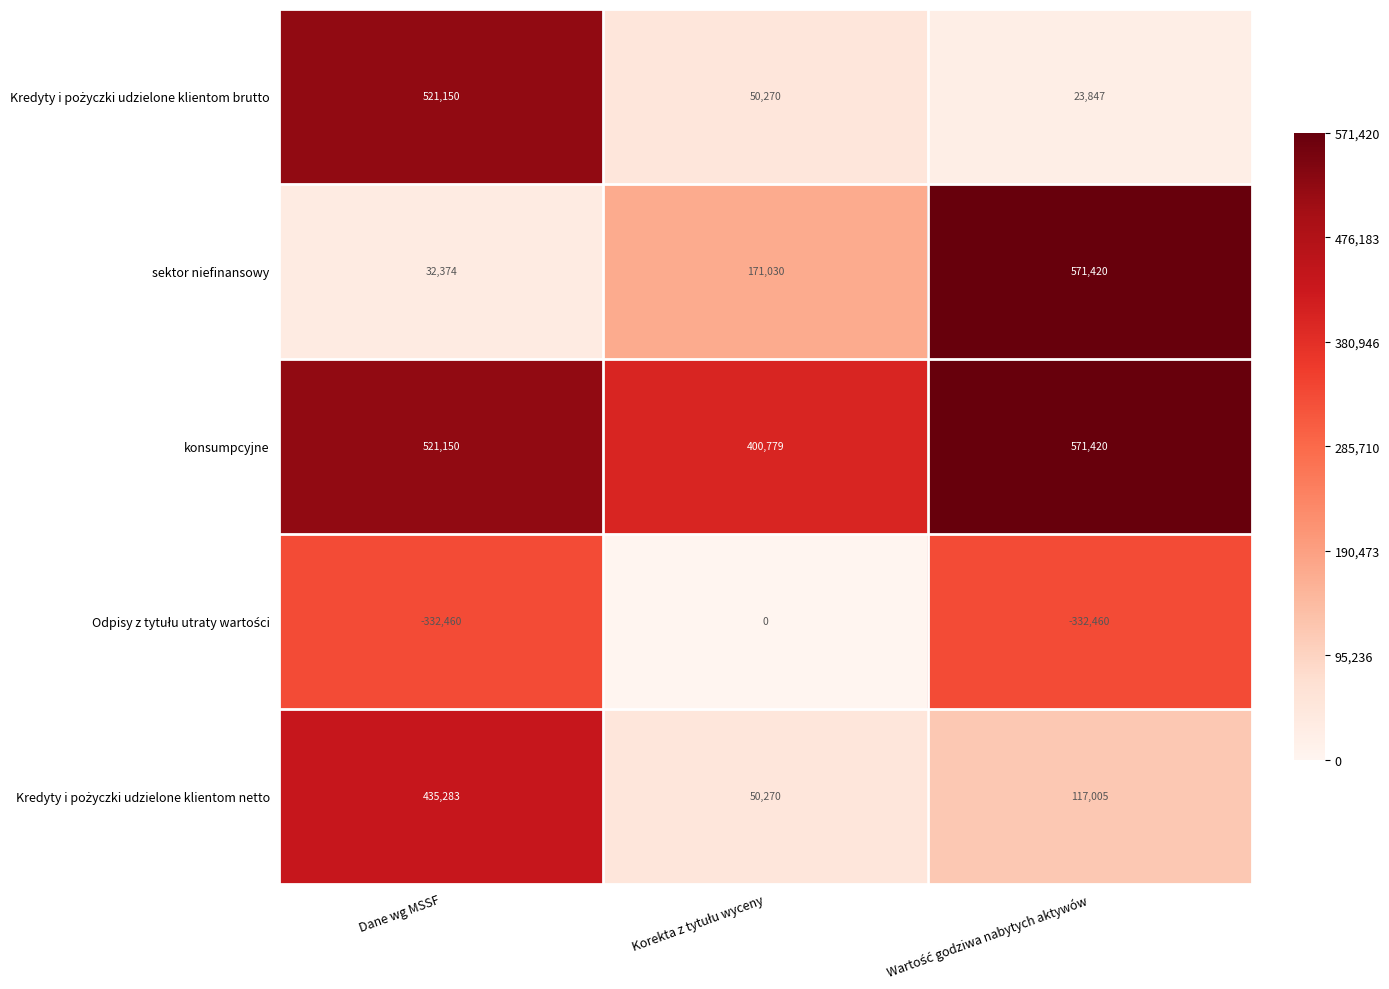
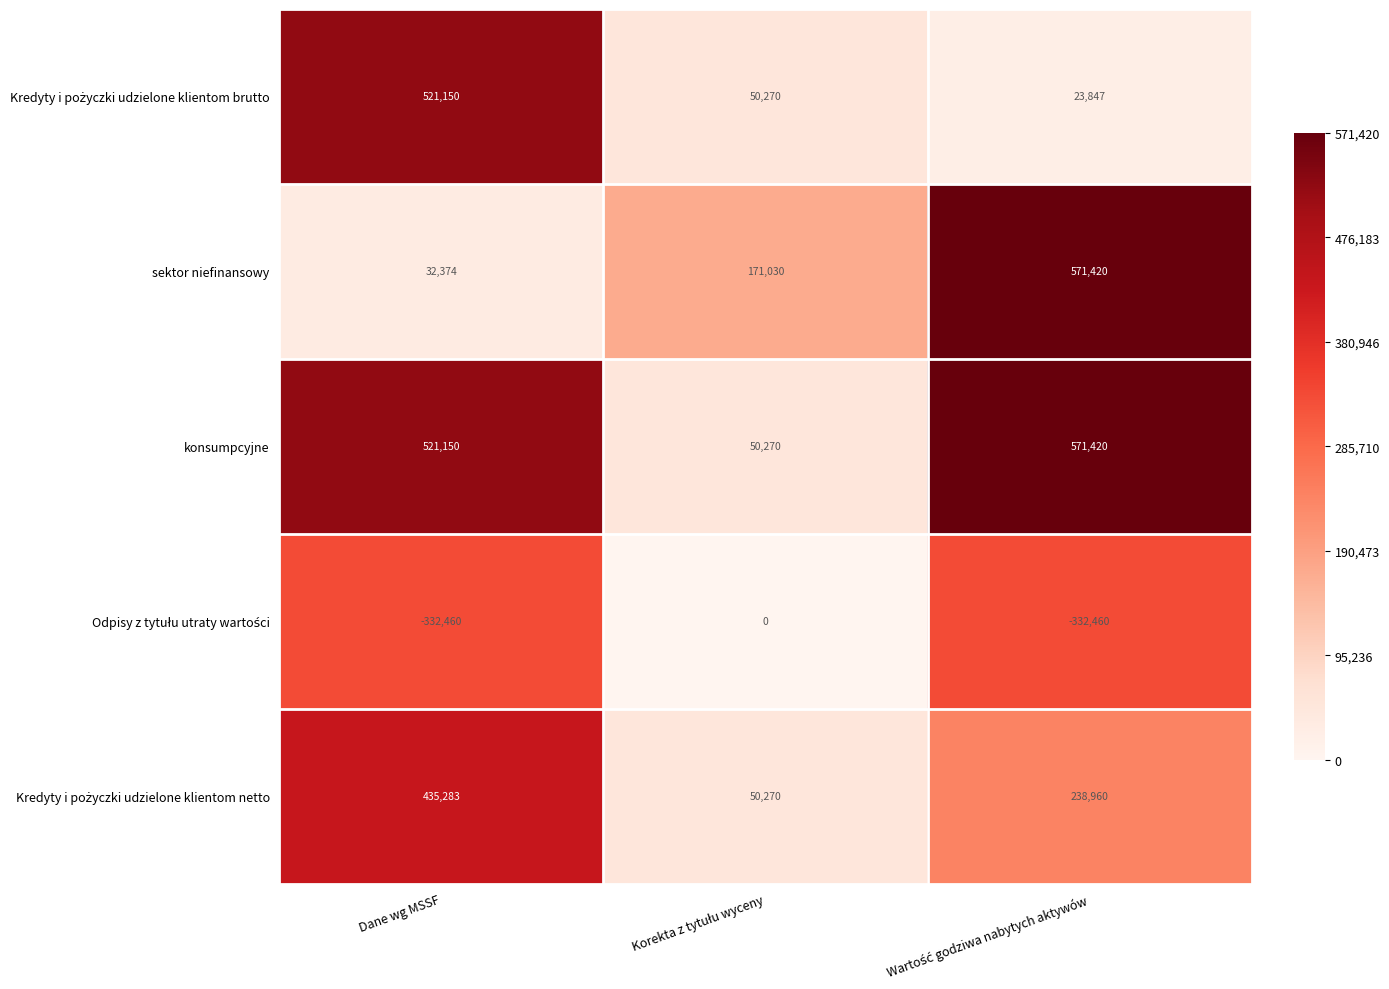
  {
    "Kredyty i pożyczki udzielone klientom brutto": {
      "Dane wg MSSF": "521,150",
      "Korekta z tytułu wyceny": "50,270",
      "Wartość godziwa nabytych aktywów": "23,847"
    },
    "sektor niefinansowy": {
      "Dane wg MSSF": "32,374",
      "Korekta z tytułu wyceny": "171,030",
      "Wartość godziwa nabytych aktywów": "571,420"
    },
    "konsumpcyjne": {
      "Dane wg MSSF": "521,150",
-     "Korekta z tytułu wyceny": "400,779",
+     "Korekta z tytułu wyceny": "50,270",
      "Wartość godziwa nabytych aktywów": "571,420"
    },
    "Odpisy z tytułu utraty wartości": {
      "Dane wg MSSF": "-332,460",
      "Korekta z tytułu wyceny": "0",
      "Wartość godziwa nabytych aktywów": "-332,460"
    },
    "Kredyty i pożyczki udzielone klientom netto": {
      "Dane wg MSSF": "435,283",
      "Korekta z tytułu wyceny": "50,270",
-     "Wartość godziwa nabytych aktywów": "117,005"
+     "Wartość godziwa nabytych aktywów": "238,960"
    }
  }
